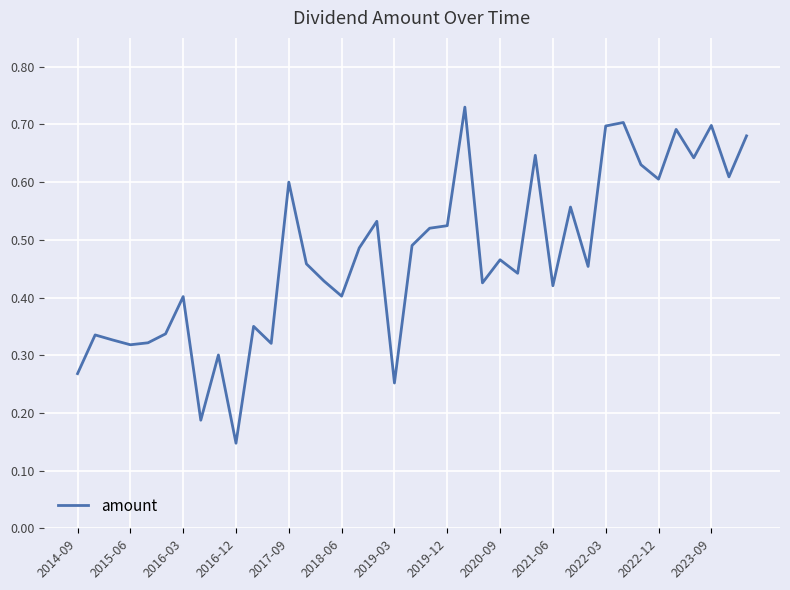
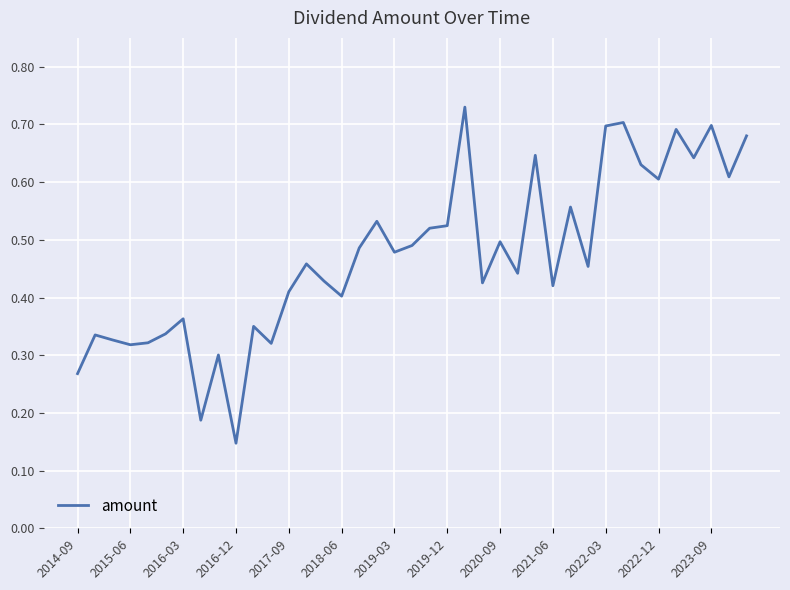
  {
    "2014-09": 0.27,
    "2015-06": 0.32,
-   "2016-03": 0.40,
+   "2016-03": 0.36,
    "2016-12": 0.15,
-   "2017-09": 0.60,
+   "2017-09": 0.41,
    "2018-06": 0.40,
-   "2019-03": 0.25,
+   "2019-03": 0.48,
    "2019-12": 0.52,
-   "2020-09": 0.47,
+   "2020-09": 0.50,
    "2021-06": 0.42,
    "2022-03": 0.70,
    "2022-12": 0.61,
    "2023-09": 0.70
  }
